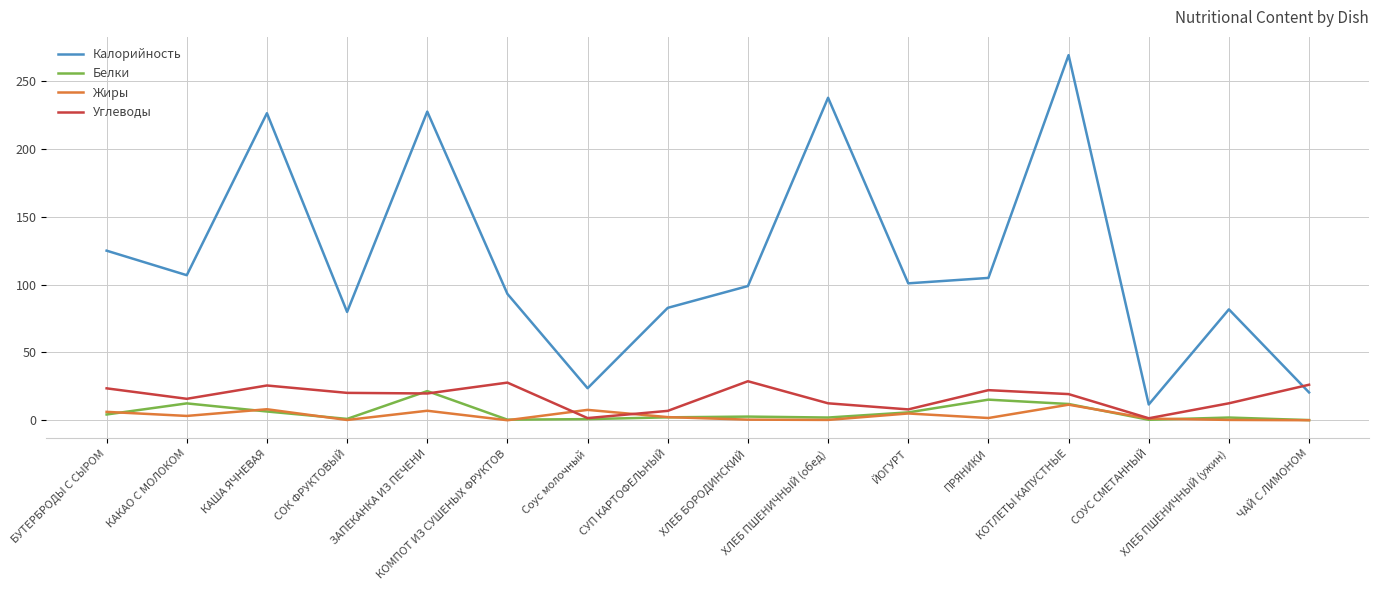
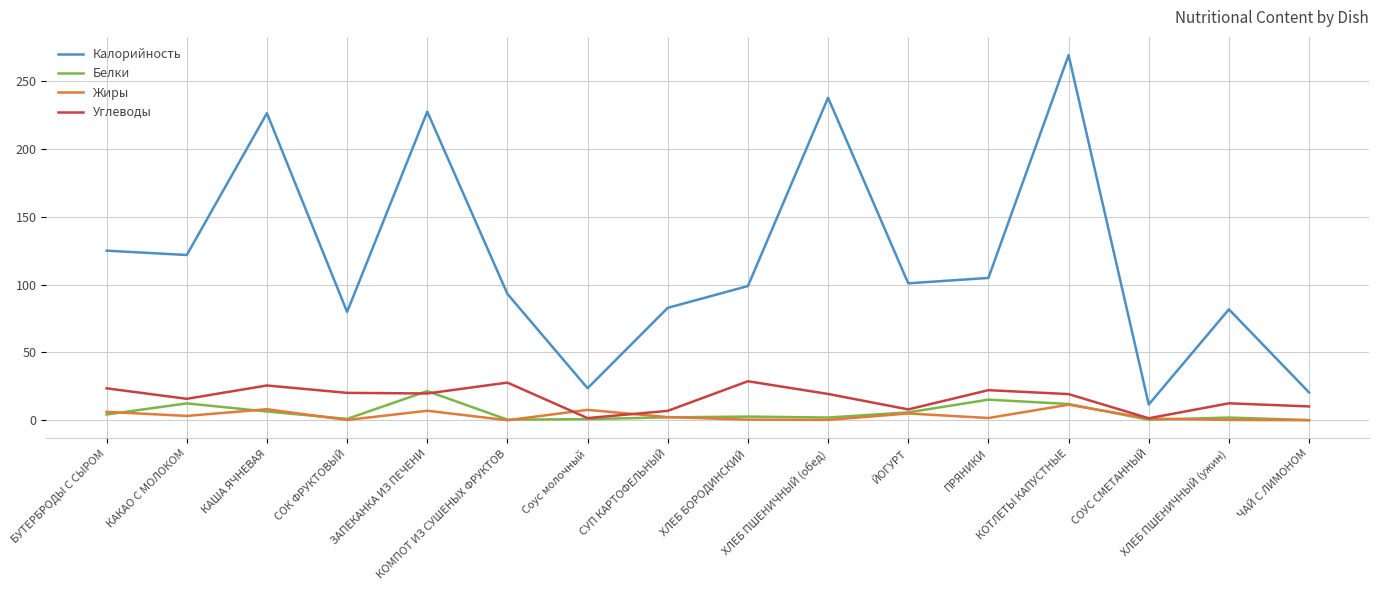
  {
    "Калорийность": {
      "БУТЕРБРОДЫ С СЫРОМ": 125,
-     "КАКАО С МОЛОКОМ": 107,
+     "КАКАО С МОЛОКОМ": 122,
      "КАША ЯЧНЕВАЯ": 227,
      "СОК ФРУКТОВЫЙ": 80,
      "ЗАПЕКАНКА ИЗ ПЕЧЕНИ": 228,
      "КОМПОТ ИЗ СУШЕНЫХ ФРУКТОВ": 93,
      "Соус молочный": 24,
      "СУП КАРТОФЕЛЬНЫЙ": 83,
      "ХЛЕБ БОРОДИНСКИЙ": 99,
      "ХЛЕБ ПШЕНИЧНЫЙ (обед)": 238,
      "ЙОГУРТ": 101,
      "ПРЯНИКИ": 105,
      "КОТЛЕТЫ КАПУСТНЫЕ": 269,
      "СОУС СМЕТАННЫЙ": 12,
      "ХЛЕБ ПШЕНИЧНЫЙ (ужин)": 82,
      "ЧАЙ С ЛИМОНОМ": 21
    },
    "Белки": {
      "БУТЕРБРОДЫ С СЫРОМ": 4,
      "КАКАО С МОЛОКОМ": 12,
      "ХЛЕБ БОРОДИНСКИЙ": 3,
      "ПРЯНИКИ": 15
    },
    "Жиры": {
      "БУТЕРБРОДЫ С СЫРОМ": 6,
      "КАКАО С МОЛОКОМ": 3,
      "ЗАПЕКАНКА ИЗ ПЕЧЕНИ": 7,
      "Соус молочный": 8,
      "ХЛЕБ БОРОДИНСКИЙ": 0,
      "ПРЯНИКИ": 2
    },
    "Углеводы": {
      "БУТЕРБРОДЫ С СЫРОМ": 24,
      "КАКАО С МОЛОКОМ": 16,
      "КАША ЯЧНЕВАЯ": 26,
      "СОК ФРУКТОВЫЙ": 20,
      "КОМПОТ ИЗ СУШЕНЫХ ФРУКТОВ": 28,
      "СУП КАРТОФЕЛЬНЫЙ": 7,
      "ХЛЕБ БОРОДИНСКИЙ": 29,
-     "ХЛЕБ ПШЕНИЧНЫЙ (обед)": 13,
+     "ХЛЕБ ПШЕНИЧНЫЙ (обед)": 19,
      "ЙОГУРТ": 8,
      "ПРЯНИКИ": 22,
      "КОТЛЕТЫ КАПУСТНЫЕ": 19,
      "ХЛЕБ ПШЕНИЧНЫЙ (ужин)": 13,
-     "ЧАЙ С ЛИМОНОМ": 26
+     "ЧАЙ С ЛИМОНОМ": 10
    }
  }
